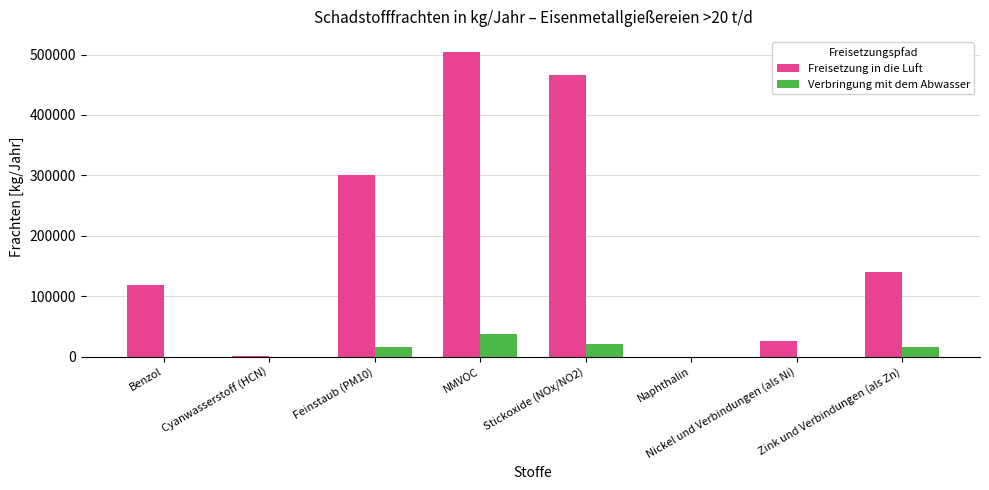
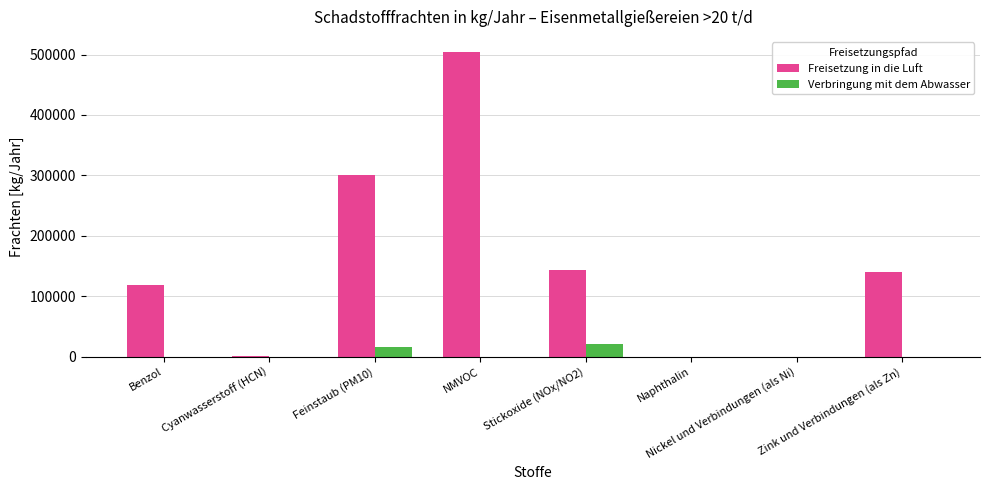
  {
    "Freisetzung in die Luft": {
      "Benzol": 120000,
      "Feinstaub (PM10)": 300000,
      "NMVOC": 500000,
-     "Stickoxide (NOx/NO2)": 470000,
-     "Nickel und Verbindungen (als Ni)": 30000,
+     "Stickoxide (NOx/NO2)": 140000,
+     "Nickel und Verbindungen (als Ni)": 0,
      "Zink und Verbindungen (als Zn)": 140000
    },
    "Verbringung mit dem Abwasser": {
      "Benzol": 0,
      "Cyanwasserstoff (HCN)": 0,
      "Feinstaub (PM10)": 20000,
-     "NMVOC": 40000,
+     "NMVOC": 0,
      "Stickoxide (NOx/NO2)": 20000,
      "Naphthalin": 0,
-     "Zink und Verbindungen (als Zn)": 20000
+     "Zink und Verbindungen (als Zn)": 0
    }
  }
